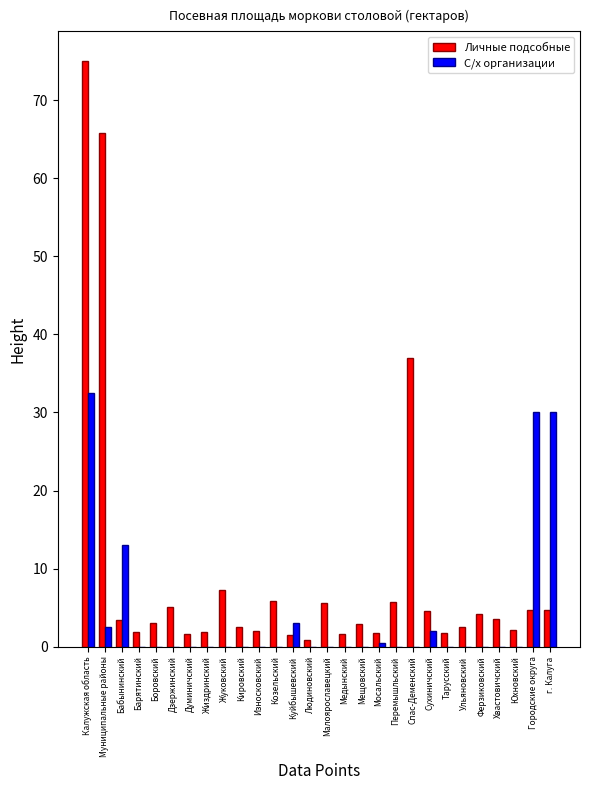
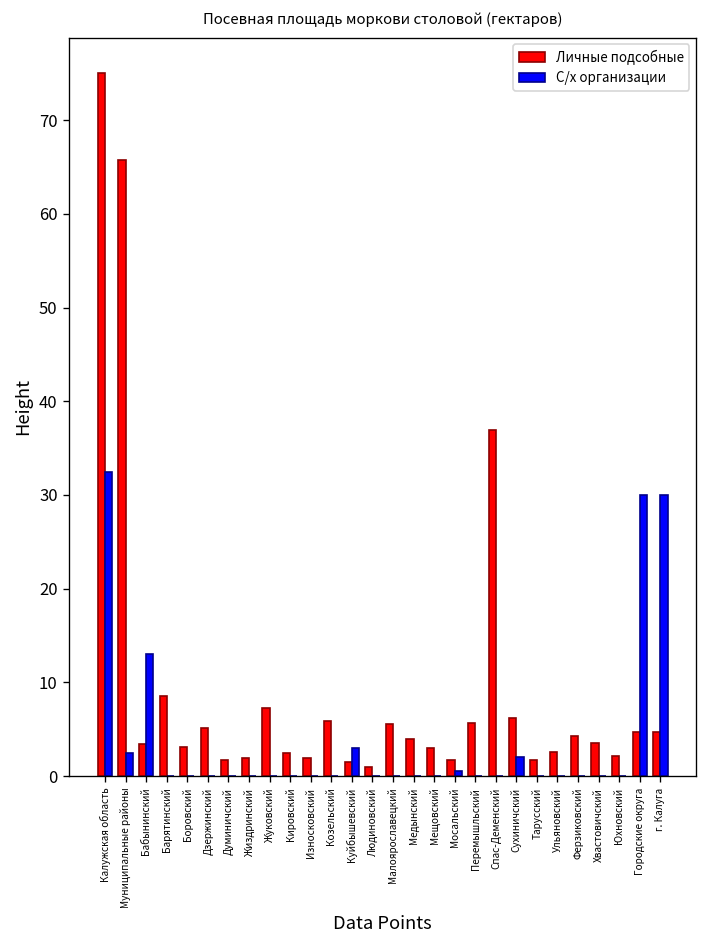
  {
    "Личные подсобные": {
      "Калужская область": 75,
      "Муниципальные районы": 66,
      "Бабынинский": 3,
-     "Барятинский": 2,
+     "Барятинский": 9,
      "Боровский": 3,
      "Дзержинский": 5,
      "Думиничский": 2,
      "Жиздринский": 2,
      "Жуковский": 7,
      "Кировский": 2,
      "Износковский": 2,
      "Козельский": 6,
      "Куйбышевский": 2,
      "Людиновский": 1,
      "Малоярославецкий": 6,
-     "Медынский": 2,
+     "Медынский": 4,
      "Мещовский": 3,
      "Мосальский": 2,
      "Перемышльский": 6,
      "Спас-Деменский": 37,
-     "Сухиничский": 5,
+     "Сухиничский": 6,
      "Тарусский": 2,
      "Ульяновский": 3,
      "Ферзиковский": 4,
      "Хвастовичский": 3,
      "Юхновский": 2,
      "Городские округа": 5,
      "г. Калуга": 5
    },
    "С/х организации": {
      "Калужская область": 33,
      "Муниципальные районы": 3,
      "Бабынинский": 13,
      "Барятинский": 0,
      "Боровский": 0,
      "Дзержинский": 0,
      "Думиничский": 0,
      "Жиздринский": 0,
      "Жуковский": 0,
      "Кировский": 0,
      "Износковский": 0,
      "Козельский": 0,
      "Куйбышевский": 3,
      "Людиновский": 0,
      "Малоярославецкий": 0,
      "Медынский": 0,
      "Мещовский": 0,
      "Мосальский": 1,
      "Перемышльский": 0,
      "Спас-Деменский": 0,
      "Сухиничский": 2,
      "Тарусский": 0,
      "Ульяновский": 0,
      "Ферзиковский": 0,
      "Хвастовичский": 0,
      "Юхновский": 0,
      "Городские округа": 30,
      "г. Калуга": 30
    }
  }
